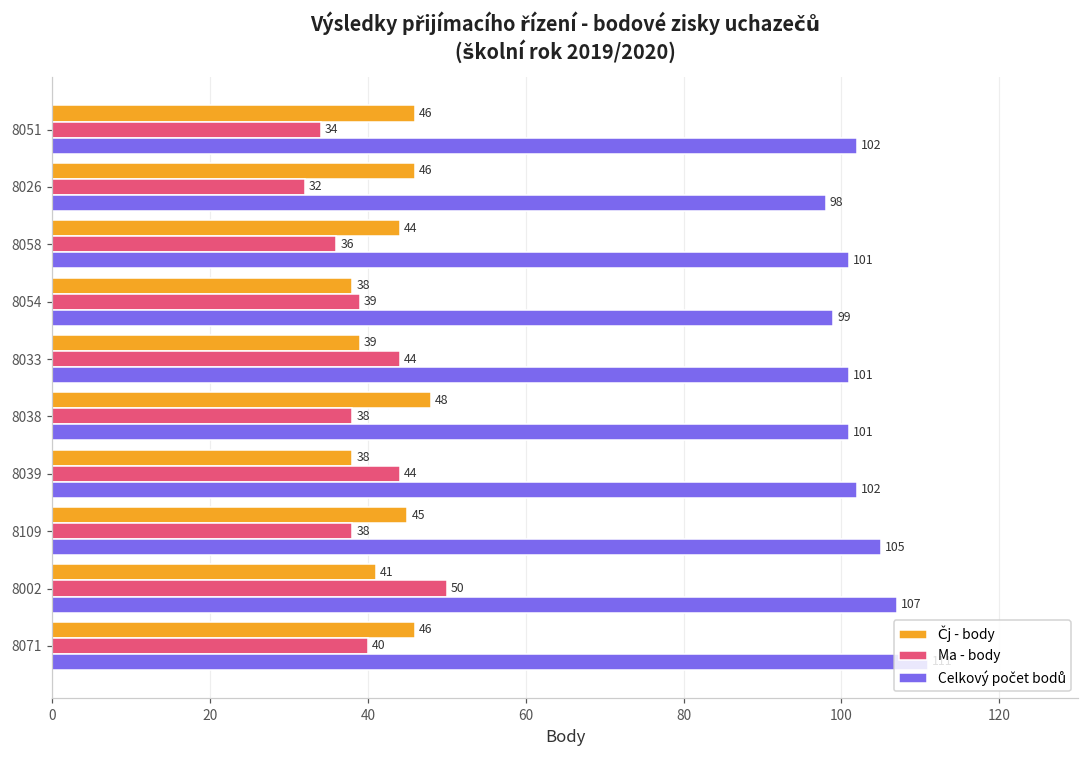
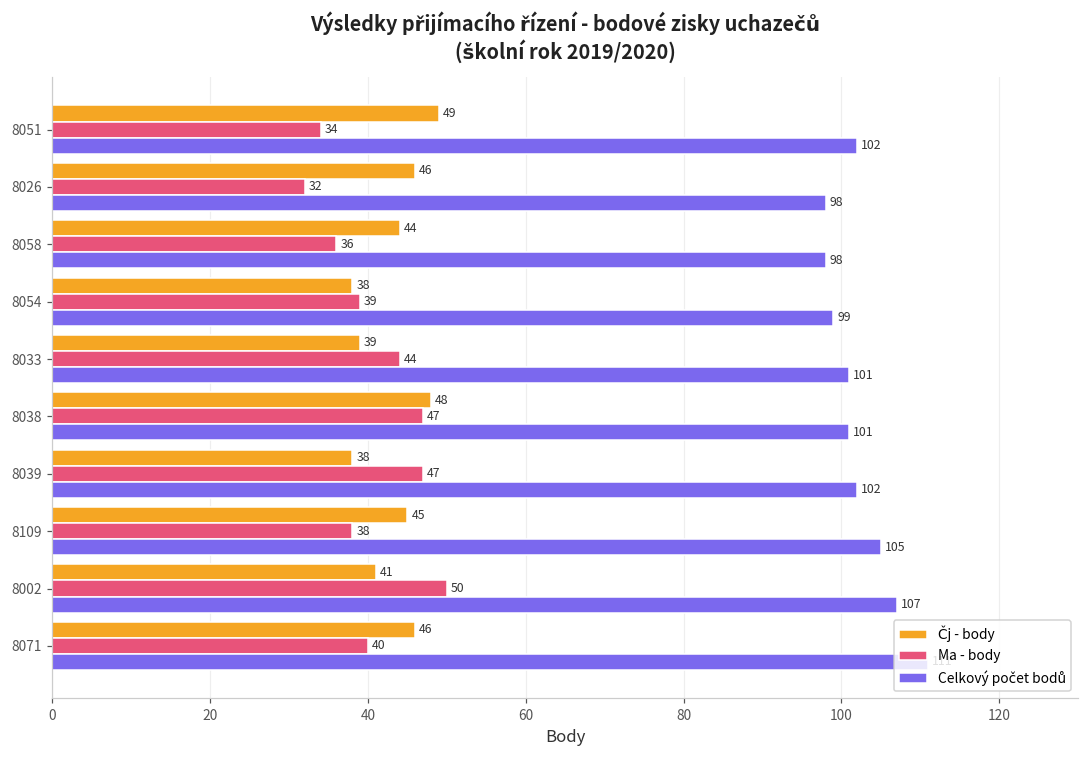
  {
    "Čj - body": {
-     "8051": 46,
+     "8051": 49,
      "8026": 46,
      "8058": 44,
      "8054": 38,
      "8033": 39,
      "8038": 48,
      "8039": 38,
      "8109": 45,
      "8002": 41,
      "8071": 46
    },
    "Ma - body": {
      "8051": 34,
      "8026": 32,
      "8058": 36,
      "8054": 39,
      "8033": 44,
-     "8038": 38,
-     "8039": 44,
+     "8038": 47,
+     "8039": 47,
      "8109": 38,
      "8002": 50,
      "8071": 40
    },
    "Celkový počet bodů": {
      "8051": 102,
      "8026": 98,
-     "8058": 101,
+     "8058": 98,
      "8054": 99,
      "8033": 101,
      "8038": 101,
      "8039": 102,
      "8109": 105,
      "8002": 107
    }
  }
